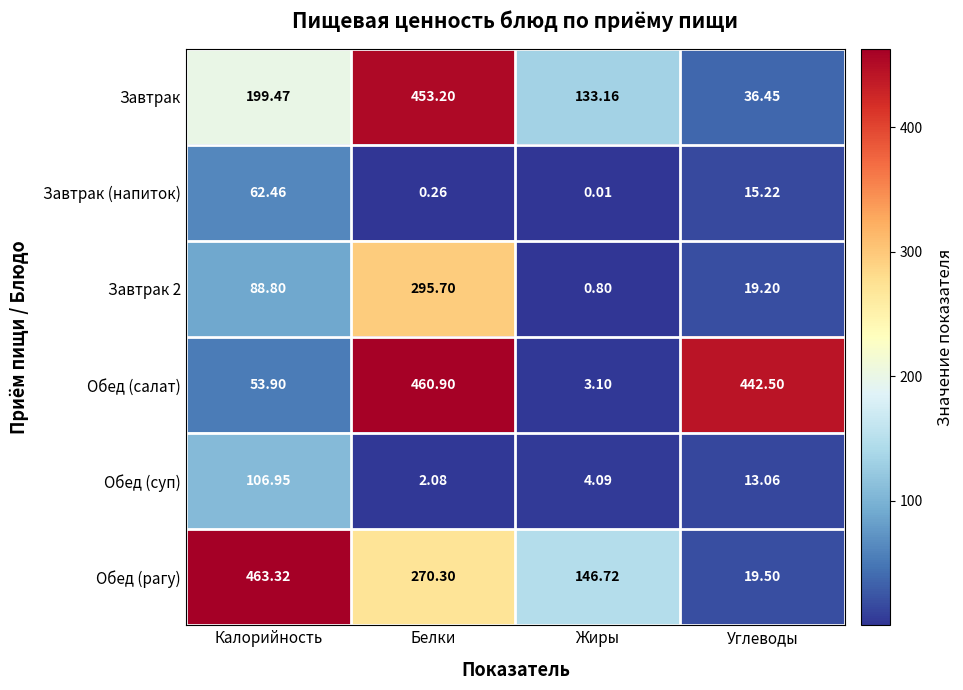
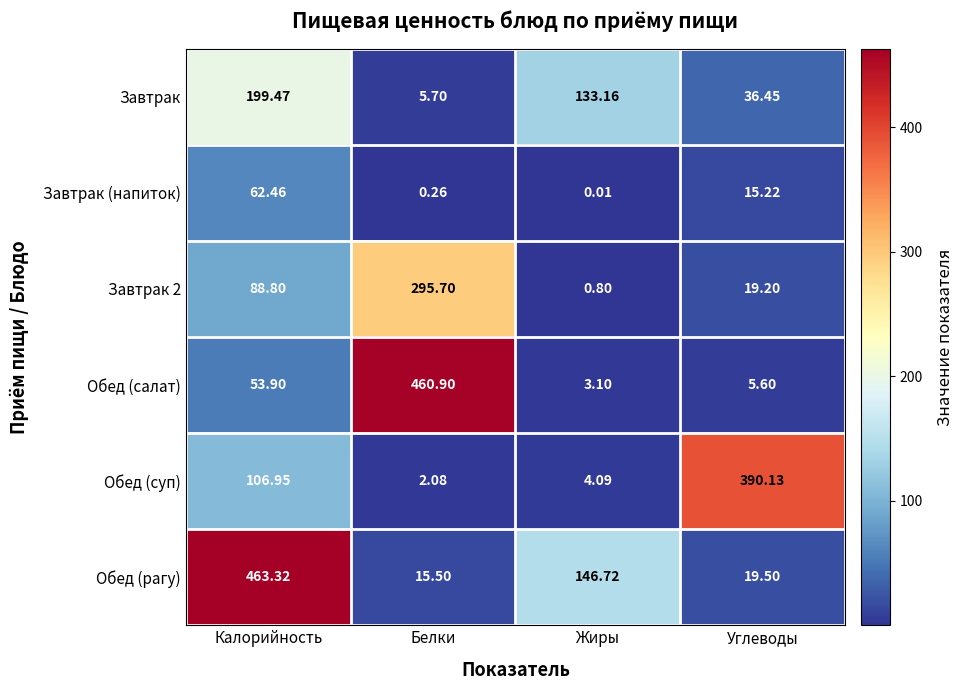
  {
    "Завтрак": {
      "Калорийность": 199.47,
-     "Белки": 453.20,
+     "Белки": 5.70,
      "Жиры": 133.16,
      "Углеводы": 36.45
    },
    "Завтрак (напиток)": {
      "Калорийность": 62.46,
      "Белки": 0.26,
      "Жиры": 0.01,
      "Углеводы": 15.22
    },
    "Завтрак 2": {
      "Калорийность": 88.80,
      "Белки": 295.70,
      "Жиры": 0.80,
      "Углеводы": 19.20
    },
    "Обед (салат)": {
      "Калорийность": 53.90,
      "Белки": 460.90,
      "Жиры": 3.10,
-     "Углеводы": 442.50
+     "Углеводы": 5.60
    },
    "Обед (суп)": {
      "Калорийность": 106.95,
      "Белки": 2.08,
      "Жиры": 4.09,
-     "Углеводы": 13.06
+     "Углеводы": 390.13
    },
    "Обед (рагу)": {
      "Калорийность": 463.32,
-     "Белки": 270.30,
+     "Белки": 15.50,
      "Жиры": 146.72,
      "Углеводы": 19.50
    }
  }
